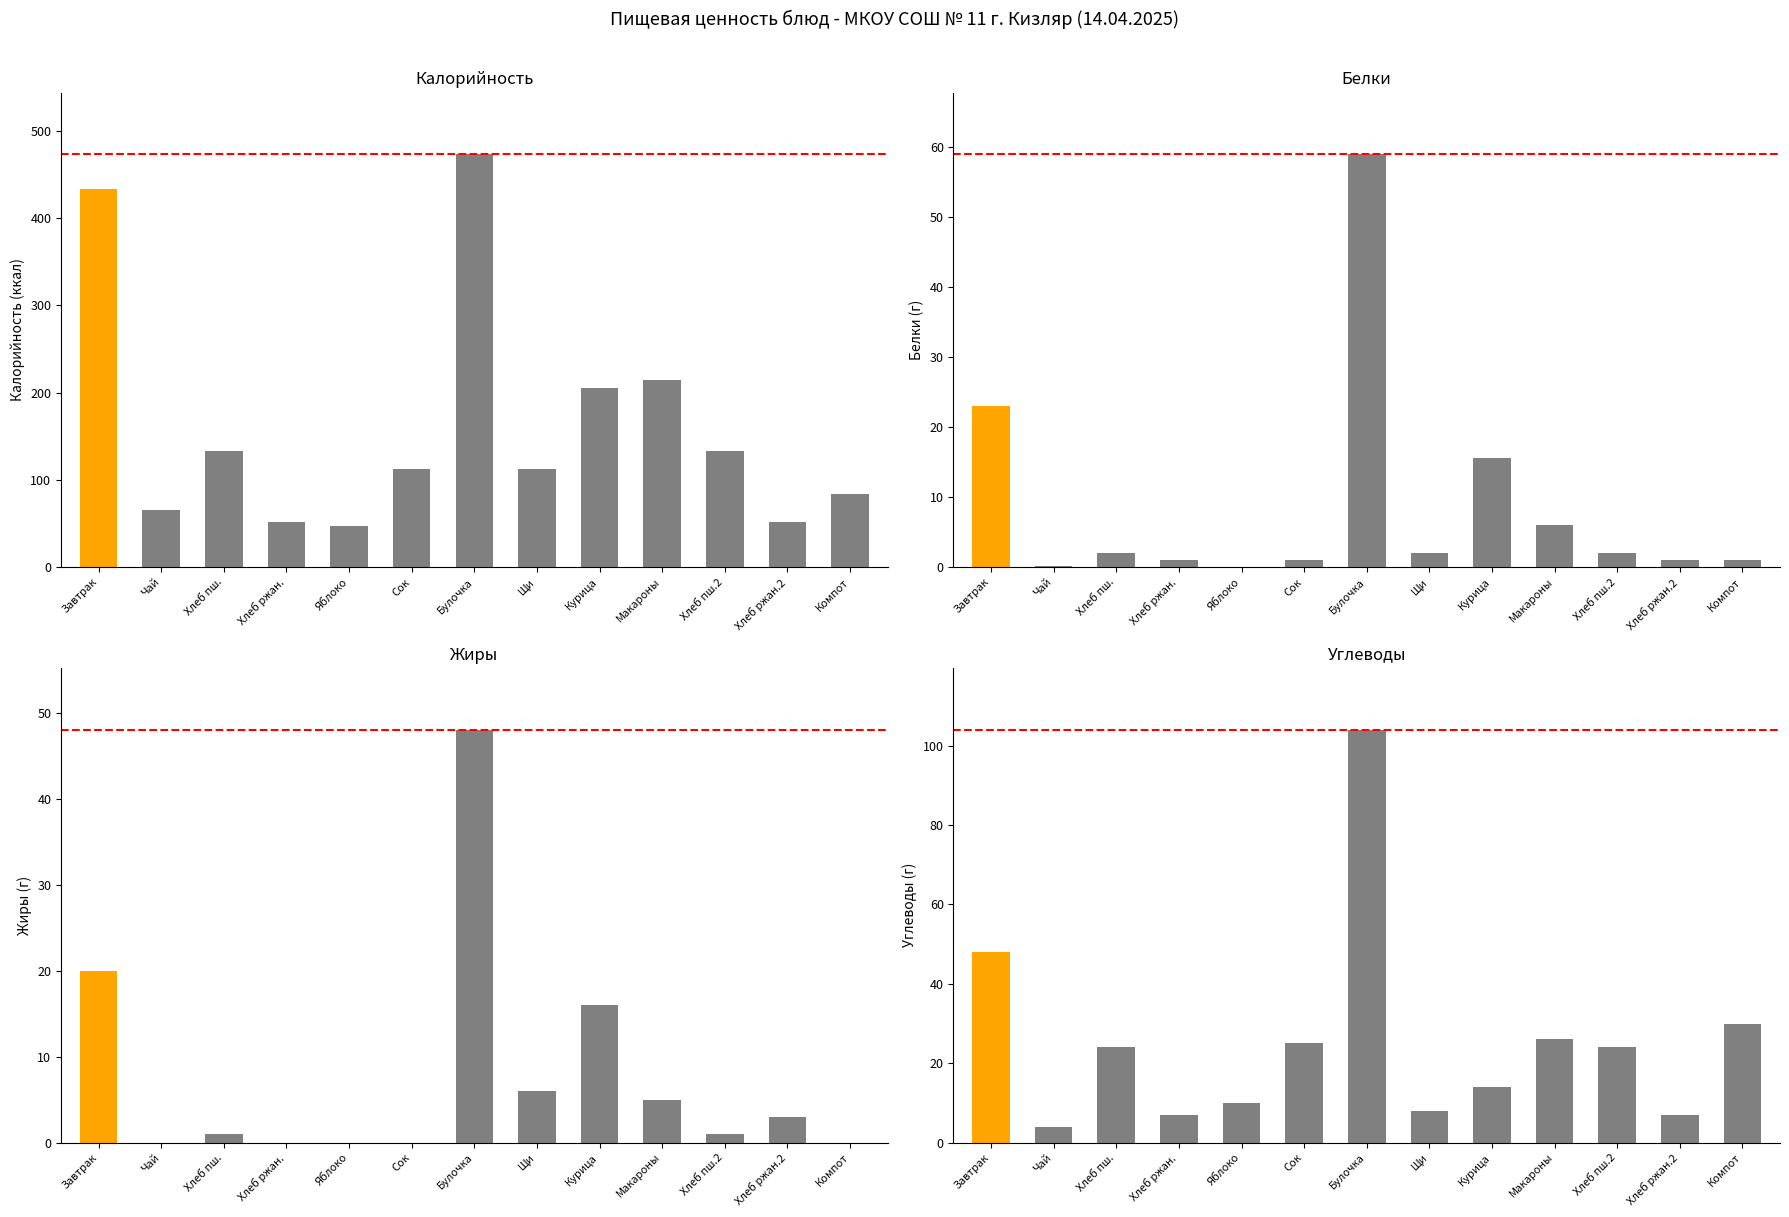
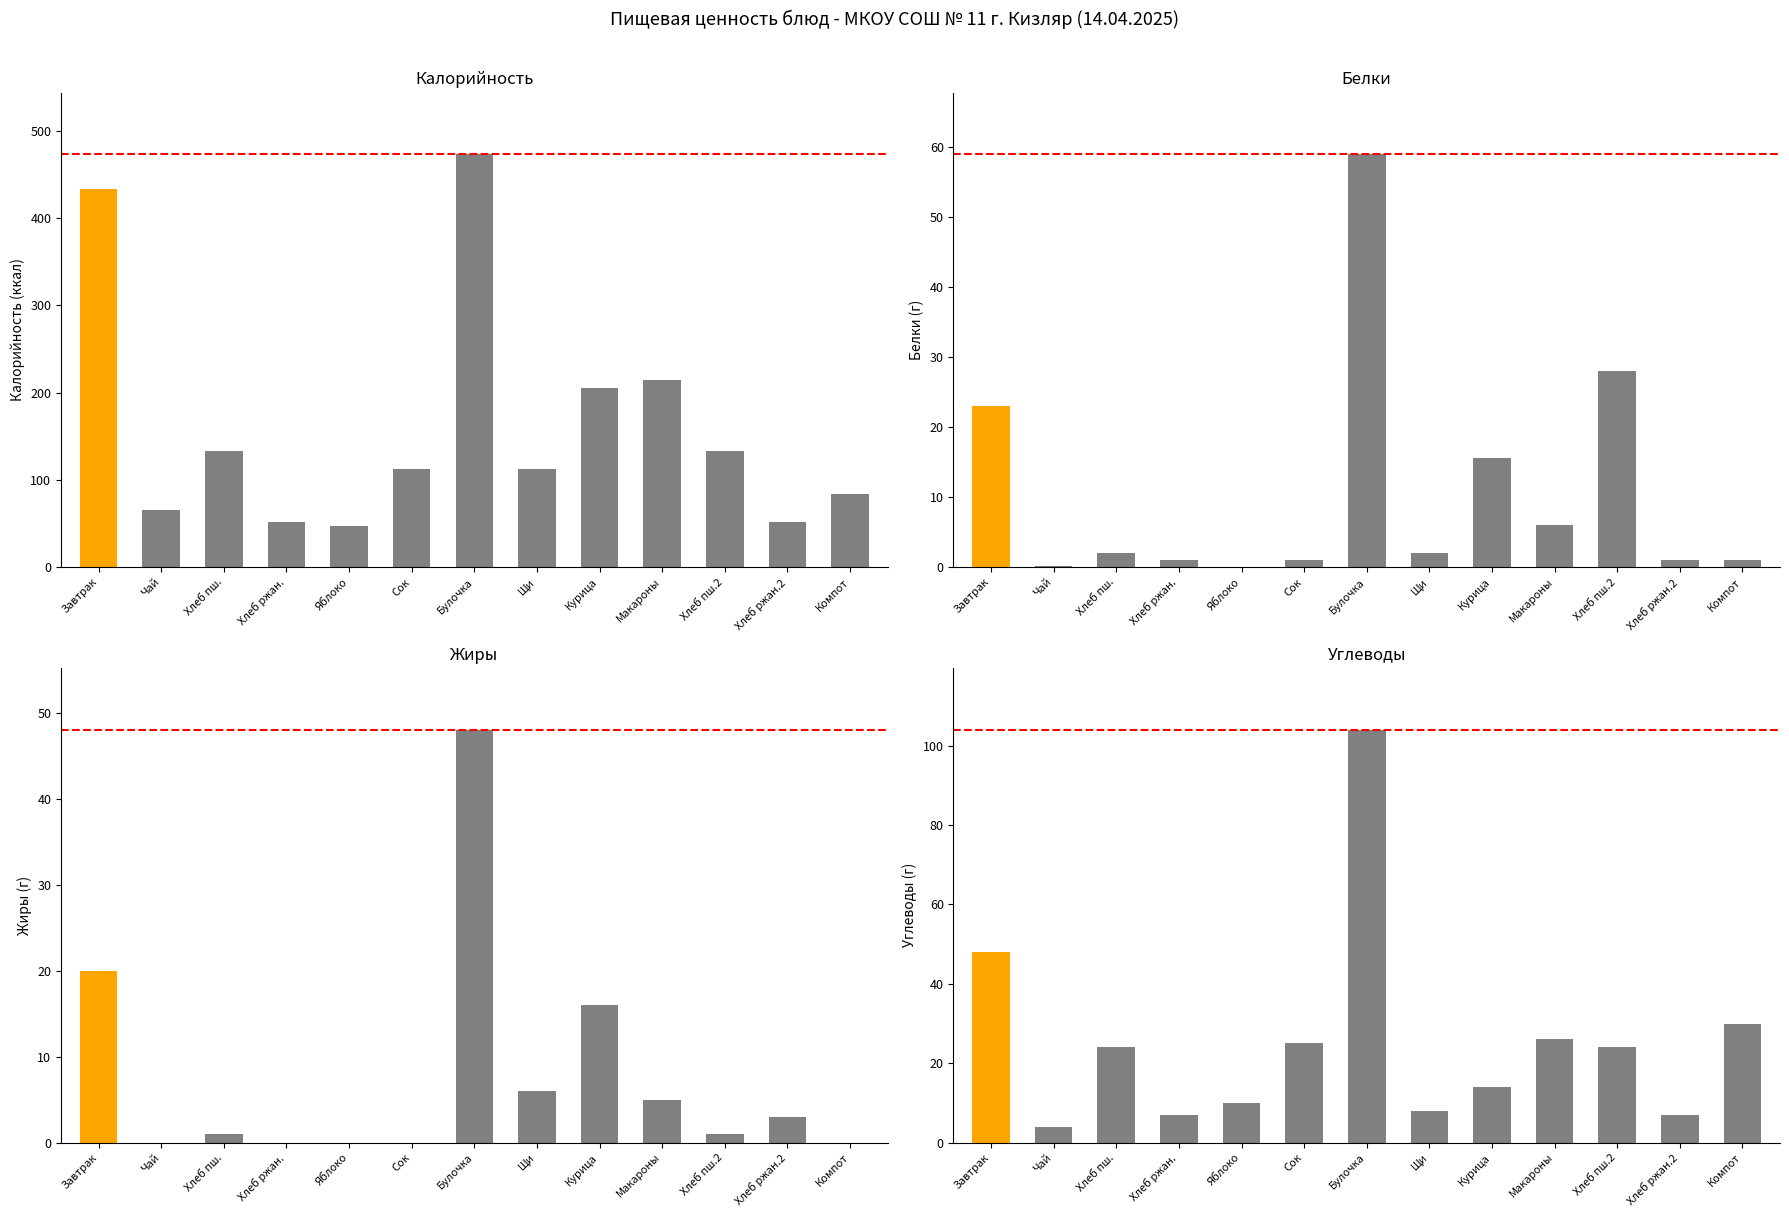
  {
    "Калорийность": {
      "Завтрак": 430,
      "Чай": 70,
      "Хлеб пш.": 130,
      "Хлеб ржан.": 50,
      "Яблоко": 50,
      "Сок": 110,
      "Булочка": 470,
      "Щи": 110,
      "Курица": 210,
      "Макароны": 220,
      "Хлеб пш.2": 130,
      "Хлеб ржан.2": 50,
      "Компот": 80
    },
    "Белки": {
      "Завтрак": 23,
      "Хлеб пш.": 2,
      "Хлеб ржан.": 1,
      "Яблоко": 0,
      "Сок": 1,
      "Булочка": 59,
      "Щи": 2,
      "Курица": 16,
      "Макароны": 6,
-     "Хлеб пш.2": 2,
+     "Хлеб пш.2": 28,
      "Хлеб ржан.2": 1,
      "Компот": 1
    },
    "Жиры": {
      "Завтрак": 20,
      "Чай": 0,
      "Хлеб пш.": 1,
      "Хлеб ржан.": 0,
      "Яблоко": 0,
      "Сок": 0,
      "Булочка": 48,
      "Щи": 6,
      "Курица": 16,
      "Макароны": 5,
      "Хлеб пш.2": 1,
      "Хлеб ржан.2": 3,
      "Компот": 0
    },
    "Углеводы": {
      "Завтрак": 48,
      "Чай": 4,
      "Хлеб пш.": 24,
      "Хлеб ржан.": 7,
      "Яблоко": 10,
      "Сок": 25,
      "Булочка": 104,
      "Щи": 8,
      "Курица": 14,
      "Макароны": 26,
      "Хлеб пш.2": 24,
      "Хлеб ржан.2": 7,
      "Компот": 30
    }
  }
